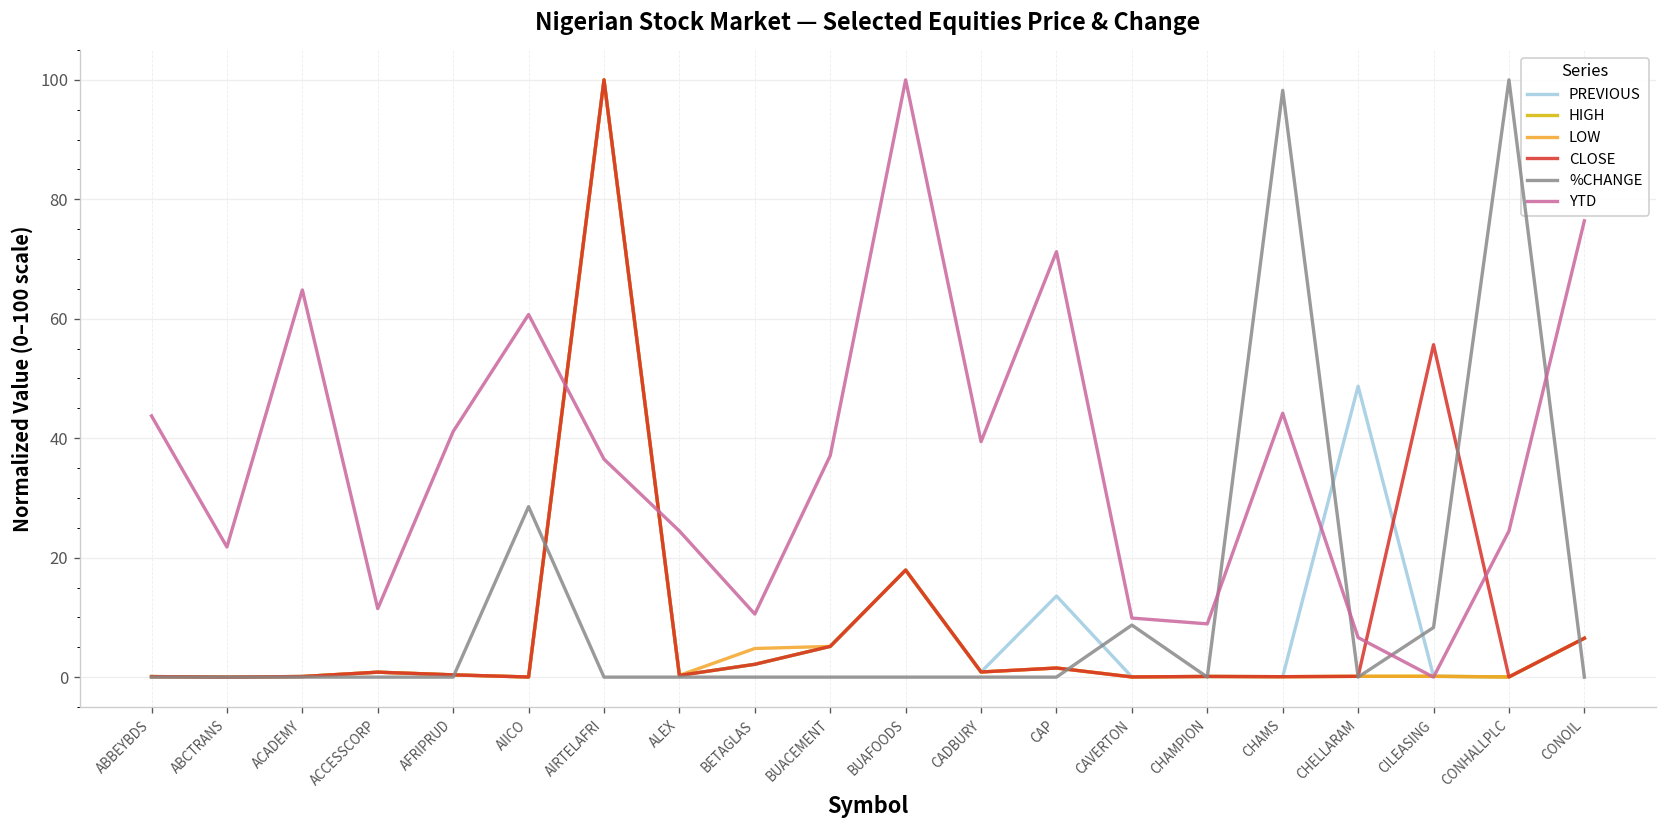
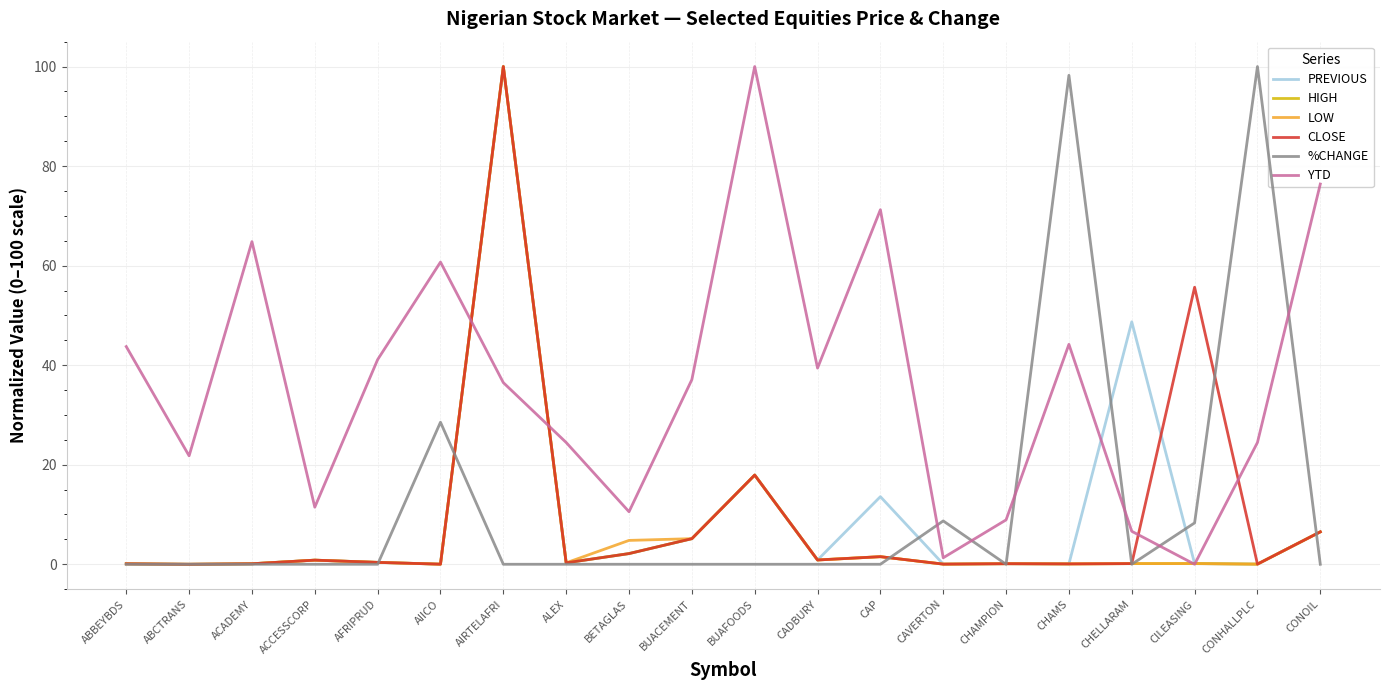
  {
    "PREVIOUS": {
      "CAP": 14,
      "CHELLARAM": 49
    },
    "CLOSE": {
      "CILEASING": 56
    },
    "%CHANGE": {
      "ACCESSCORP": 0,
      "AIICO": 29,
      "AIRTELAFRI": 0,
      "BETAGLAS": 0,
      "BUACEMENT": 0,
      "BUAFOODS": 0,
      "CADBURY": 0,
      "CAP": 0,
      "CAVERTON": 9,
      "CHAMS": 98,
      "CILEASING": 8,
      "CONHALLPLC": 100,
      "CONOIL": 0
    },
    "YTD": {
      "ABBEYBDS": 44,
      "ABCTRANS": 22,
      "ACADEMY": 65,
      "ACCESSCORP": 11,
      "AFRIPRUD": 41,
      "AIICO": 61,
      "AIRTELAFRI": 36,
      "ALEX": 24,
      "BETAGLAS": 11,
      "BUACEMENT": 37,
      "BUAFOODS": 100,
      "CADBURY": 39,
      "CAP": 71,
-     "CAVERTON": 10,
+     "CAVERTON": 1,
      "CHAMPION": 9,
      "CHAMS": 44,
      "CHELLARAM": 7,
      "CONHALLPLC": 24
    }
  }
